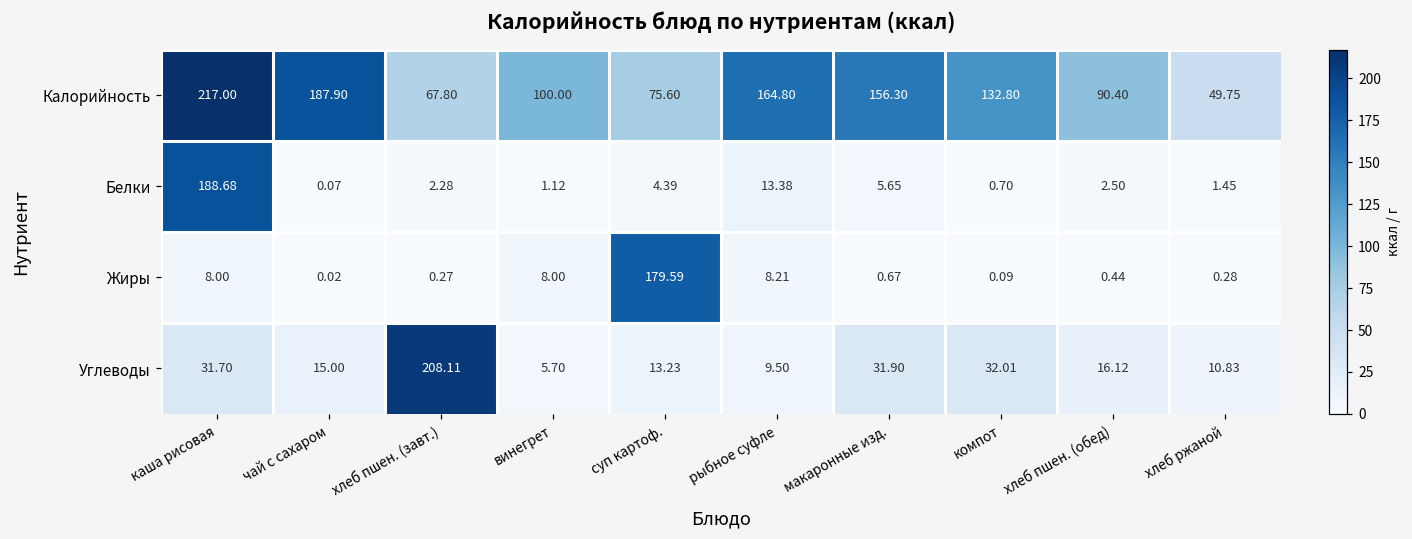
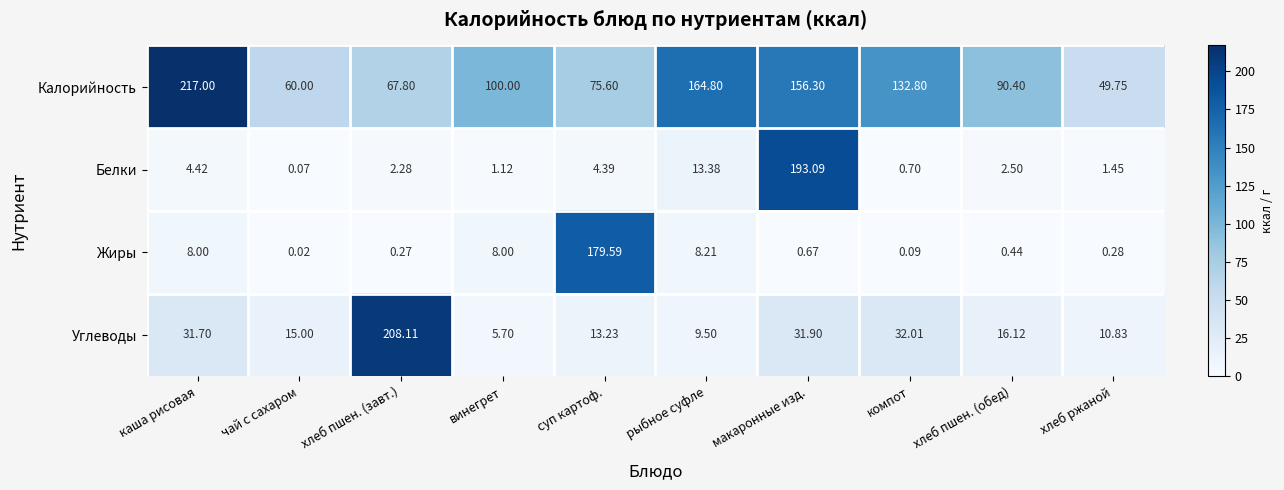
  {
    "Калорийность": {
      "каша рисовая": 217.00,
-     "чай с сахаром": 187.90,
+     "чай с сахаром": 60.00,
      "хлеб пшен. (завт.)": 67.80,
      "винегрет": 100.00,
      "суп картоф.": 75.60,
      "рыбное суфле": 164.80,
      "макаронные изд.": 156.30,
      "компот": 132.80,
      "хлеб пшен. (обед)": 90.40,
      "хлеб ржаной": 49.75
    },
    "Белки": {
-     "каша рисовая": 188.68,
+     "каша рисовая": 4.42,
      "чай с сахаром": 0.07,
      "хлеб пшен. (завт.)": 2.28,
      "винегрет": 1.12,
      "суп картоф.": 4.39,
      "рыбное суфле": 13.38,
-     "макаронные изд.": 5.65,
+     "макаронные изд.": 193.09,
      "компот": 0.70,
      "хлеб пшен. (обед)": 2.50,
      "хлеб ржаной": 1.45
    },
    "Жиры": {
      "каша рисовая": 8.00,
      "чай с сахаром": 0.02,
      "хлеб пшен. (завт.)": 0.27,
      "винегрет": 8.00,
      "суп картоф.": 179.59,
      "рыбное суфле": 8.21,
      "макаронные изд.": 0.67,
      "компот": 0.09,
      "хлеб пшен. (обед)": 0.44,
      "хлеб ржаной": 0.28
    },
    "Углеводы": {
      "каша рисовая": 31.70,
      "чай с сахаром": 15.00,
      "хлеб пшен. (завт.)": 208.11,
      "винегрет": 5.70,
      "суп картоф.": 13.23,
      "рыбное суфле": 9.50,
      "макаронные изд.": 31.90,
      "компот": 32.01,
      "хлеб пшен. (обед)": 16.12,
      "хлеб ржаной": 10.83
    }
  }
